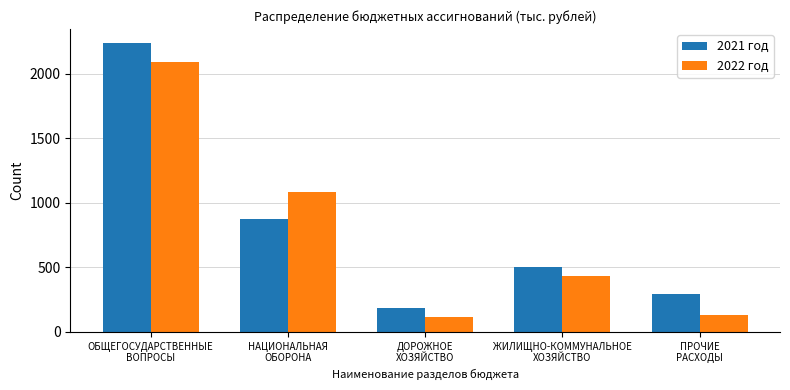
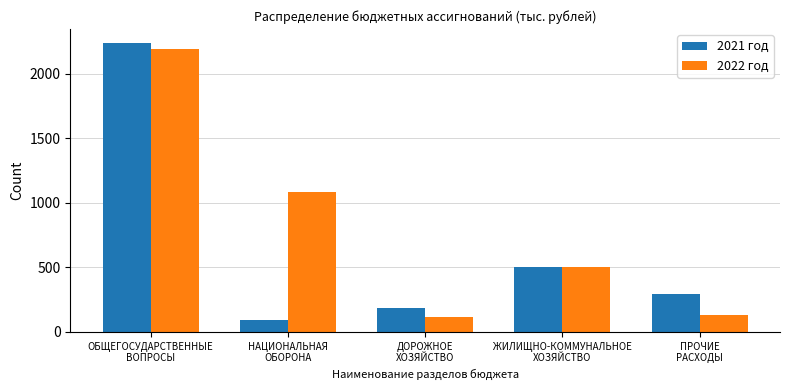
  {
    "2021 год": {
      "ОБЩЕГОСУДАРСТВЕННЫЕ ВОПРОСЫ": 2230,
-     "НАЦИОНАЛЬНАЯ ОБОРОНА": 880,
+     "НАЦИОНАЛЬНАЯ ОБОРОНА": 90,
      "ДОРОЖНОЕ ХОЗЯЙСТВО": 190,
      "ЖИЛИЩНО-КОММУНАЛЬНОЕ ХОЗЯЙСТВО": 500,
      "ПРОЧИЕ РАСХОДЫ": 290
    },
    "2022 год": {
-     "ОБЩЕГОСУДАРСТВЕННЫЕ ВОПРОСЫ": 2090,
+     "ОБЩЕГОСУДАРСТВЕННЫЕ ВОПРОСЫ": 2190,
      "НАЦИОНАЛЬНАЯ ОБОРОНА": 1080,
      "ДОРОЖНОЕ ХОЗЯЙСТВО": 120,
-     "ЖИЛИЩНО-КОММУНАЛЬНОЕ ХОЗЯЙСТВО": 430,
+     "ЖИЛИЩНО-КОММУНАЛЬНОЕ ХОЗЯЙСТВО": 500,
      "ПРОЧИЕ РАСХОДЫ": 130
    }
  }
